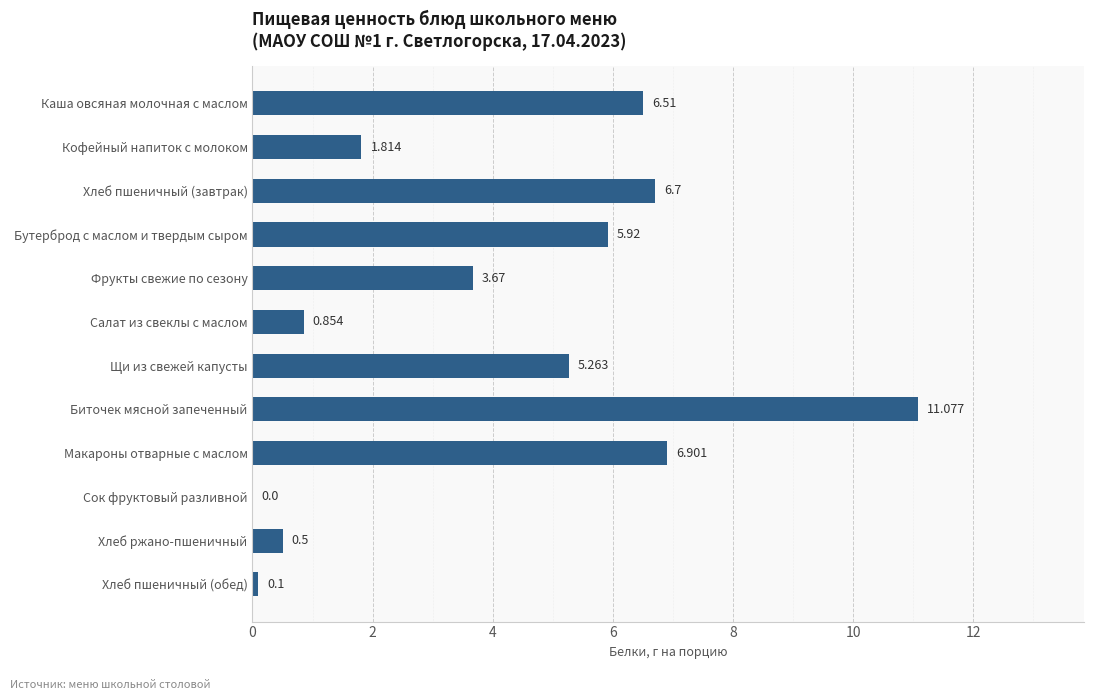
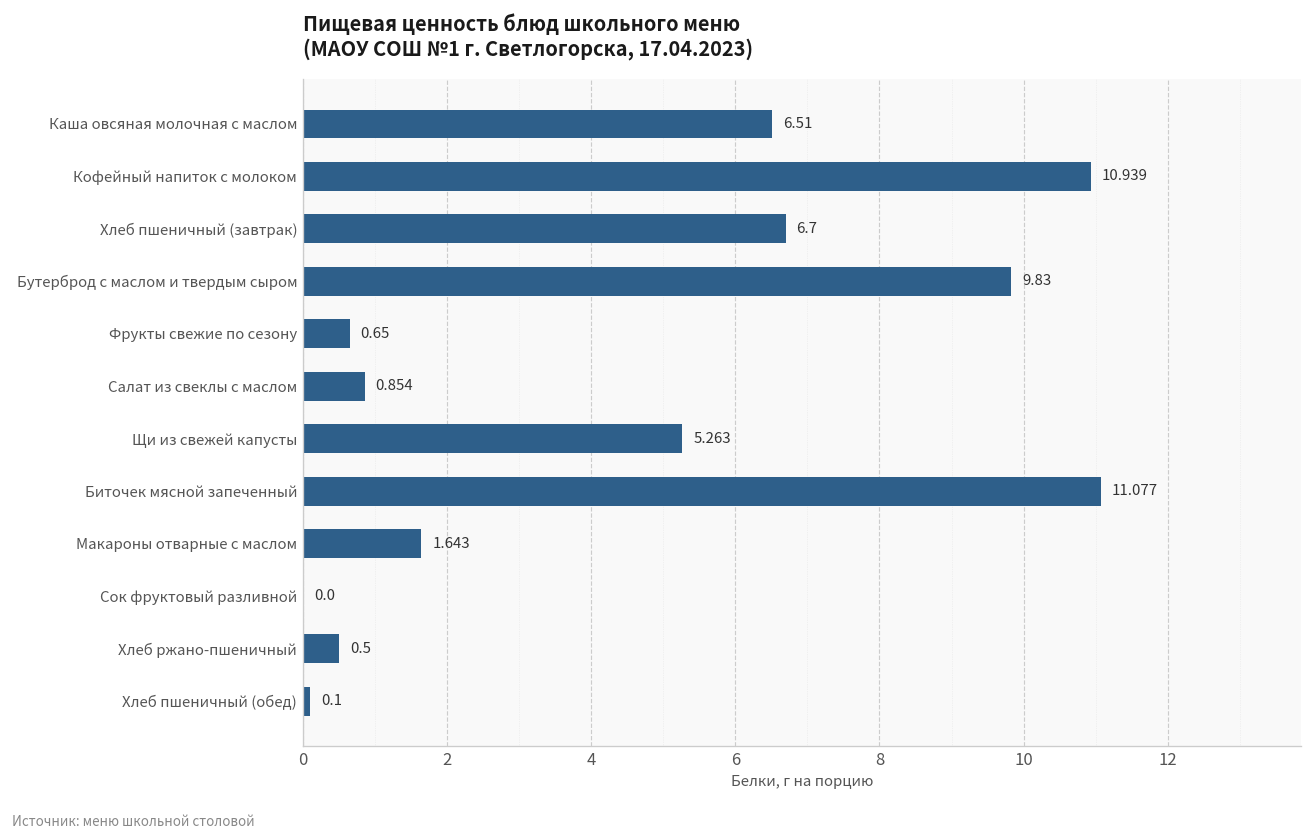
  {
    "Каша овсяная молочная с маслом": 6.51,
-   "Кофейный напиток с молоком": 1.814,
+   "Кофейный напиток с молоком": 10.939,
    "Хлеб пшеничный (завтрак)": 6.7,
-   "Бутерброд с маслом и твердым сыром": 5.92,
-   "Фрукты свежие по сезону": 3.67,
+   "Бутерброд с маслом и твердым сыром": 9.83,
+   "Фрукты свежие по сезону": 0.65,
    "Салат из свеклы с маслом": 0.854,
    "Щи из свежей капусты": 5.263,
    "Биточек мясной запеченный": 11.077,
-   "Макароны отварные с маслом": 6.901,
+   "Макароны отварные с маслом": 1.643,
    "Сок фруктовый разливной": 0.0,
    "Хлеб ржано-пшеничный": 0.5,
    "Хлеб пшеничный (обед)": 0.1
  }
